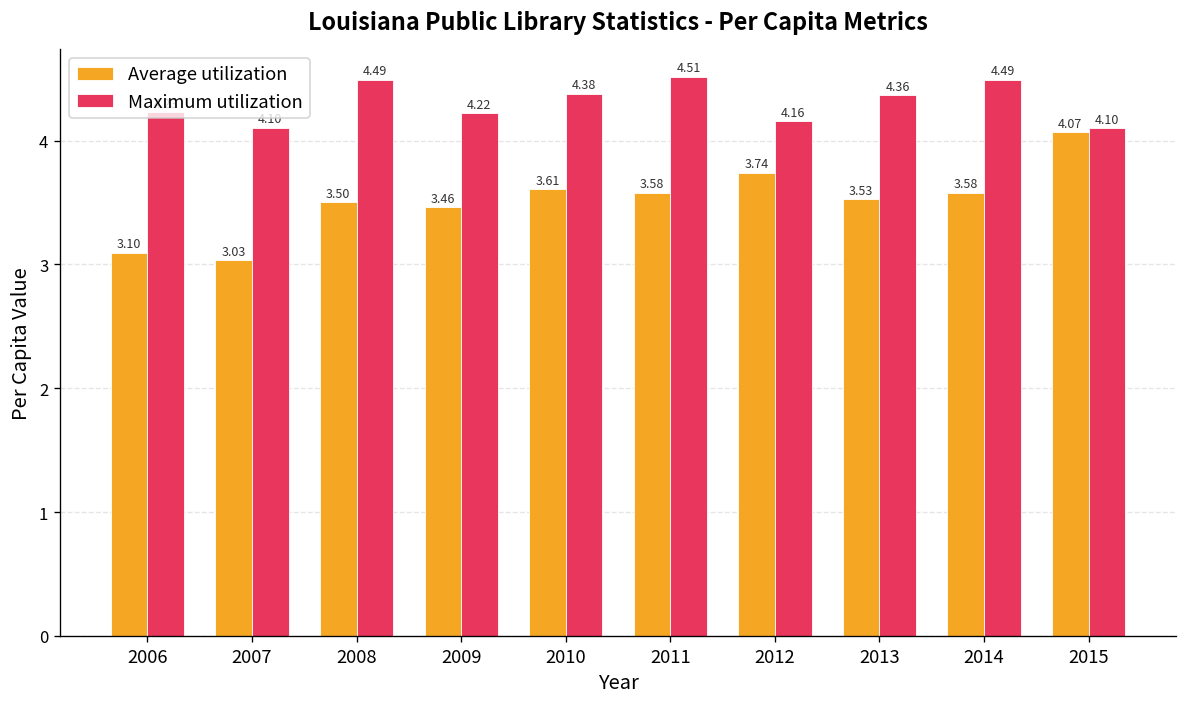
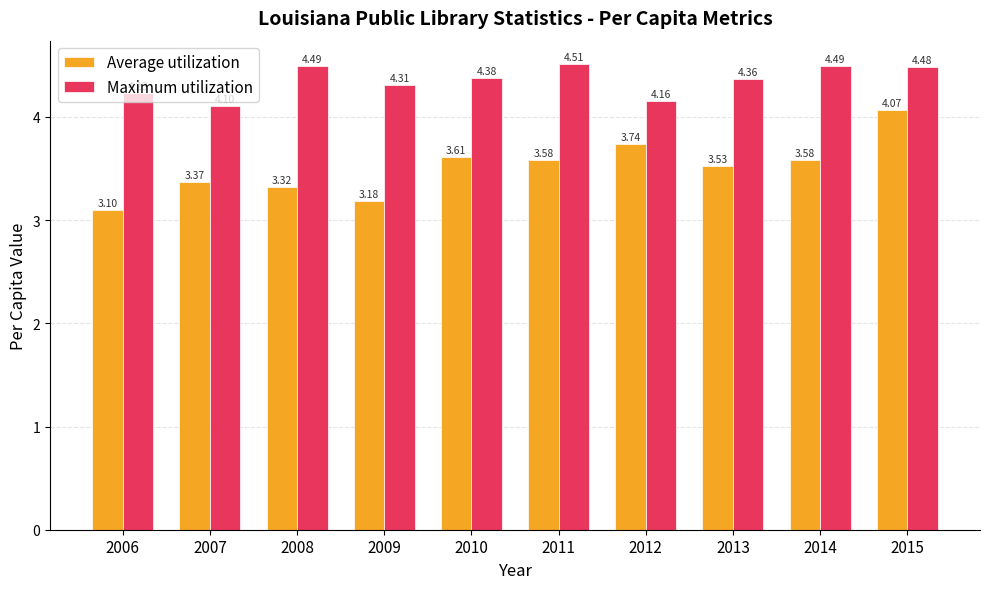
  {
    "Average utilization": {
      "2006": 3.10,
-     "2007": 3.03,
-     "2008": 3.50,
-     "2009": 3.46,
+     "2007": 3.37,
+     "2008": 3.32,
+     "2009": 3.18,
      "2010": 3.61,
      "2011": 3.58,
      "2012": 3.74,
      "2013": 3.53,
      "2014": 3.58,
      "2015": 4.07
    },
    "Maximum utilization": {
      "2008": 4.49,
-     "2009": 4.22,
+     "2009": 4.31,
      "2010": 4.38,
      "2011": 4.51,
      "2012": 4.16,
      "2013": 4.36,
      "2014": 4.49,
-     "2015": 4.10
+     "2015": 4.48
    }
  }
